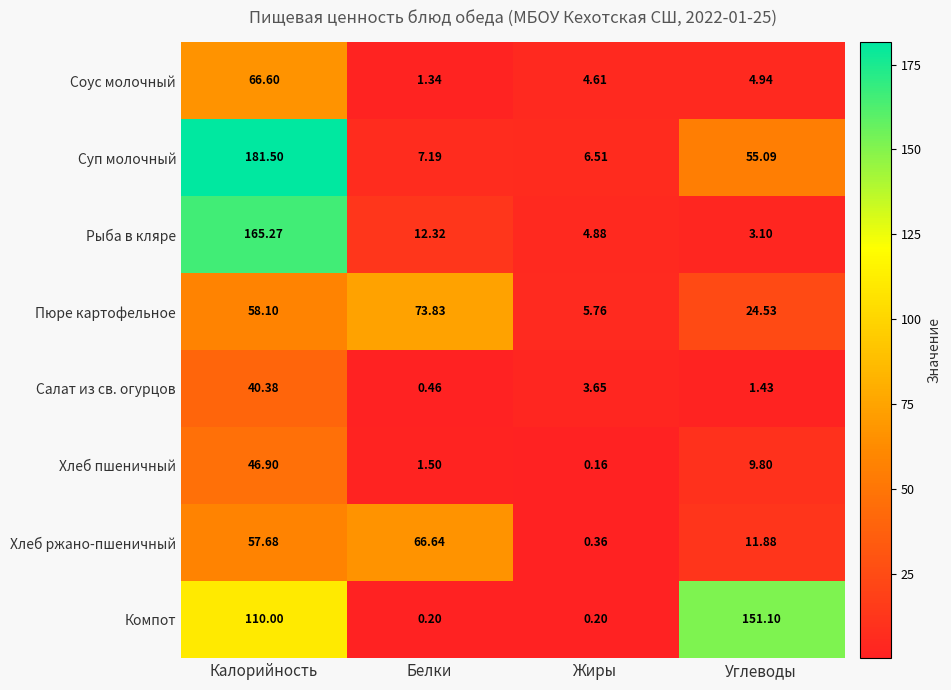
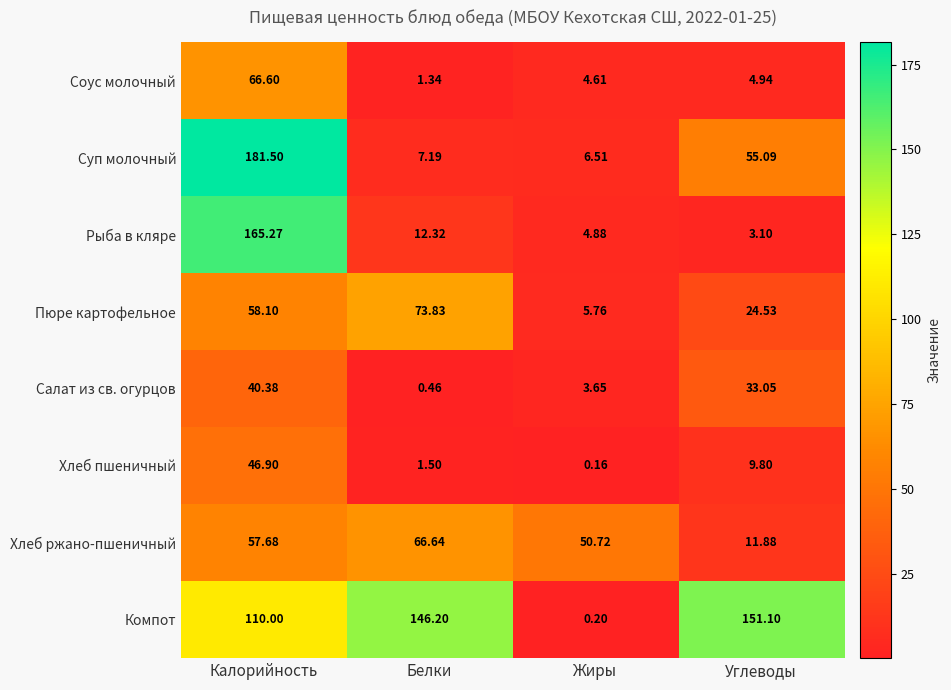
  {
    "Соус молочный": {
      "Калорийность": 66.60,
      "Белки": 1.34,
      "Жиры": 4.61,
      "Углеводы": 4.94
    },
    "Суп молочный": {
      "Калорийность": 181.50,
      "Белки": 7.19,
      "Жиры": 6.51,
      "Углеводы": 55.09
    },
    "Рыба в кляре": {
      "Калорийность": 165.27,
      "Белки": 12.32,
      "Жиры": 4.88,
      "Углеводы": 3.10
    },
    "Пюре картофельное": {
      "Калорийность": 58.10,
      "Белки": 73.83,
      "Жиры": 5.76,
      "Углеводы": 24.53
    },
    "Салат из св. огурцов": {
      "Калорийность": 40.38,
      "Белки": 0.46,
      "Жиры": 3.65,
-     "Углеводы": 1.43
+     "Углеводы": 33.05
    },
    "Хлеб пшеничный": {
      "Калорийность": 46.90,
      "Белки": 1.50,
      "Жиры": 0.16,
      "Углеводы": 9.80
    },
    "Хлеб ржано-пшеничный": {
      "Калорийность": 57.68,
      "Белки": 66.64,
-     "Жиры": 0.36,
+     "Жиры": 50.72,
      "Углеводы": 11.88
    },
    "Компот": {
      "Калорийность": 110.00,
-     "Белки": 0.20,
+     "Белки": 146.20,
      "Жиры": 0.20,
      "Углеводы": 151.10
    }
  }
